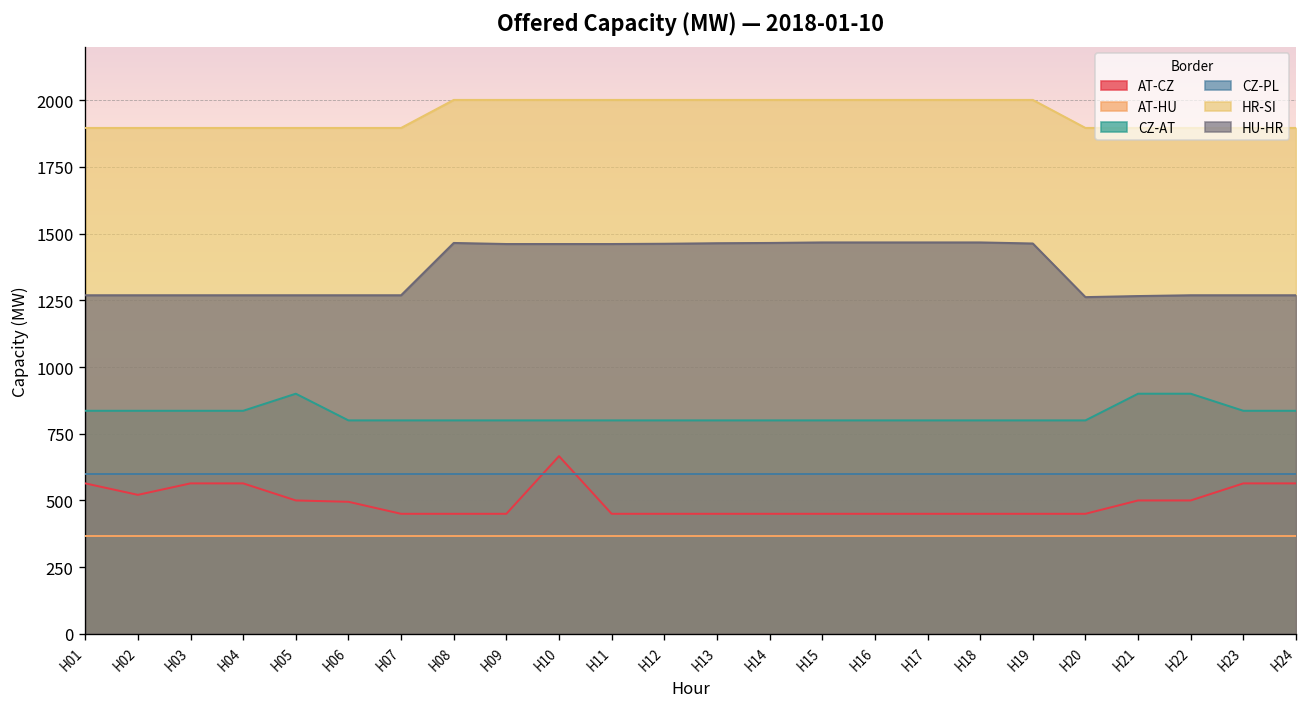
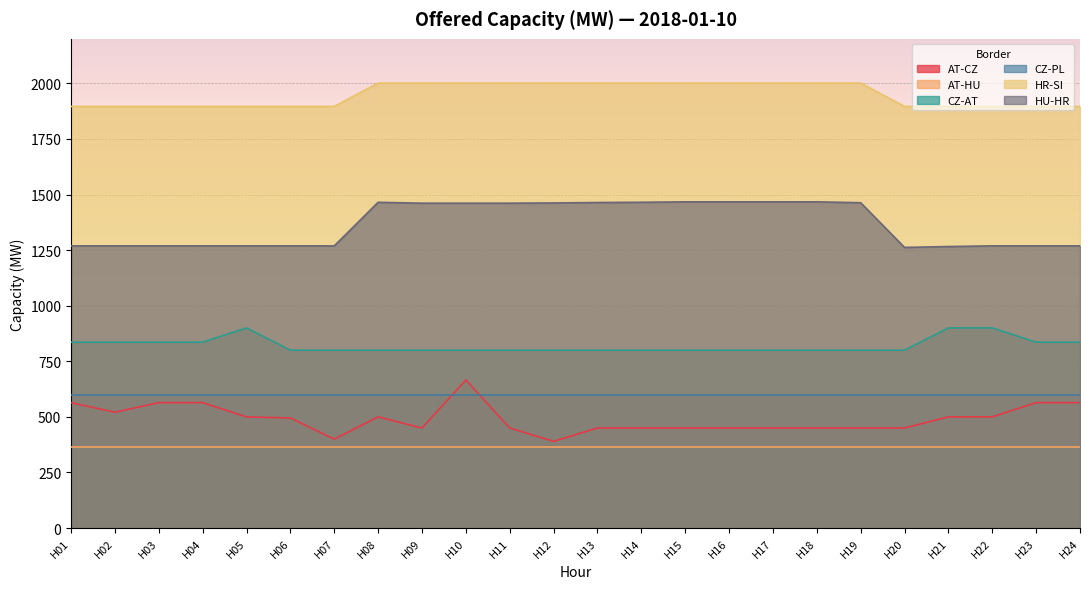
  {
    "AT-CZ": {
      "H01": 560,
      "H02": 520,
      "H03": 560,
      "H04": 560,
      "H05": 500,
      "H06": 500,
-     "H07": 450,
-     "H08": 450,
+     "H07": 400,
+     "H08": 500,
      "H09": 450,
      "H10": 670,
      "H11": 450,
-     "H12": 450,
+     "H12": 390,
      "H13": 450,
      "H14": 450,
      "H15": 450,
      "H16": 450,
      "H17": 450,
      "H18": 450,
      "H19": 450,
      "H20": 450,
      "H21": 500,
      "H22": 500,
      "H23": 560,
      "H24": 560
    }
  }
